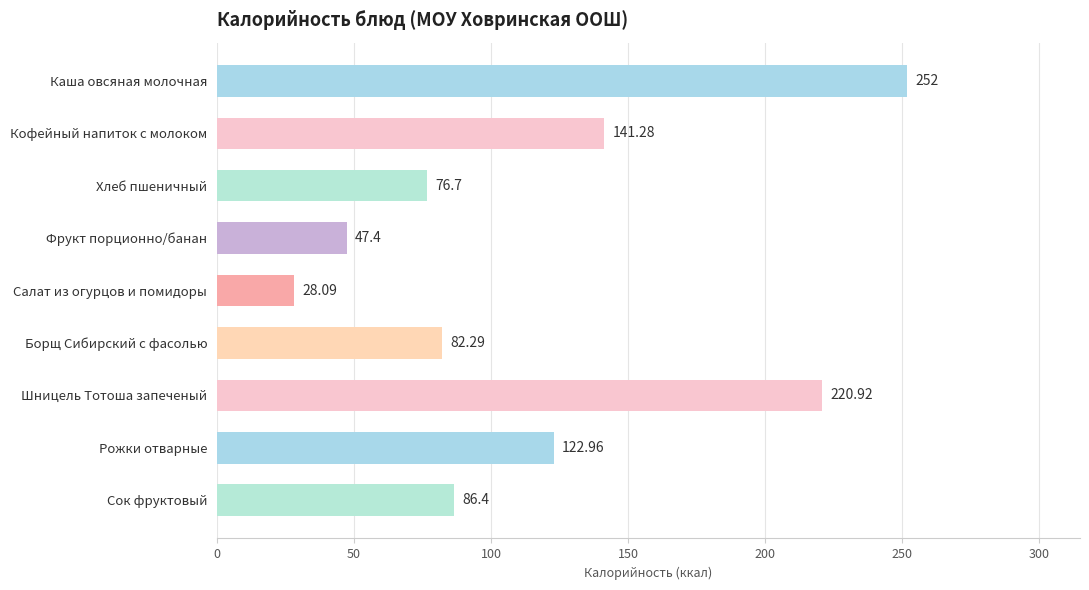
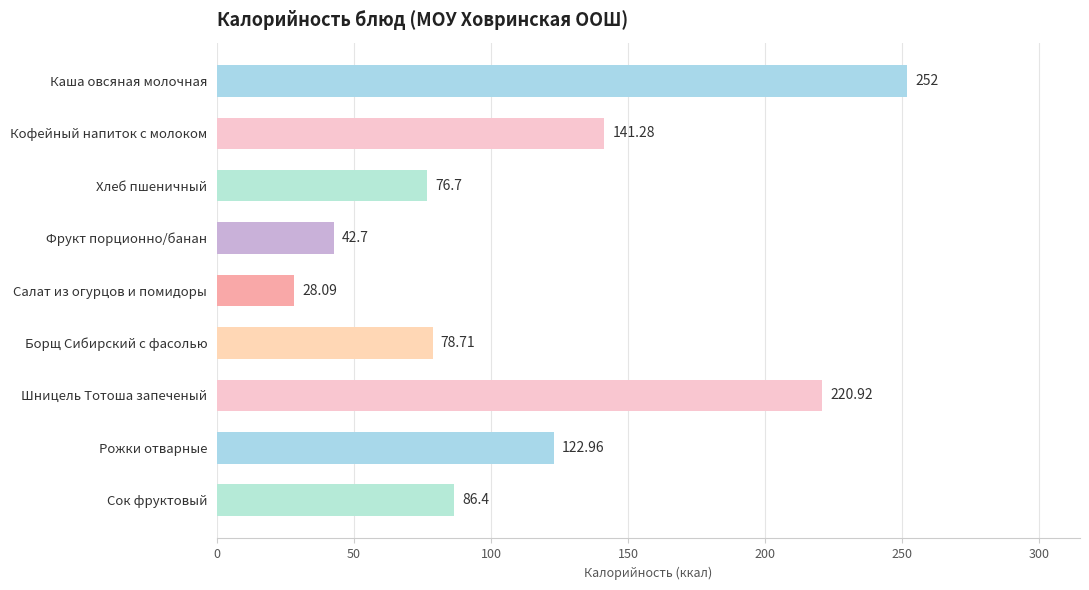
  {
    "Каша овсяная молочная": 252,
    "Кофейный напиток с молоком": 141.28,
    "Хлеб пшеничный": 76.7,
-   "Фрукт порционно/банан": 47.4,
+   "Фрукт порционно/банан": 42.7,
    "Салат из огурцов и помидоры": 28.09,
-   "Борщ Сибирский с фасолью": 82.29,
+   "Борщ Сибирский с фасолью": 78.71,
    "Шницель Тотоша запеченый": 220.92,
    "Рожки отварные": 122.96,
    "Сок фруктовый": 86.4
  }
